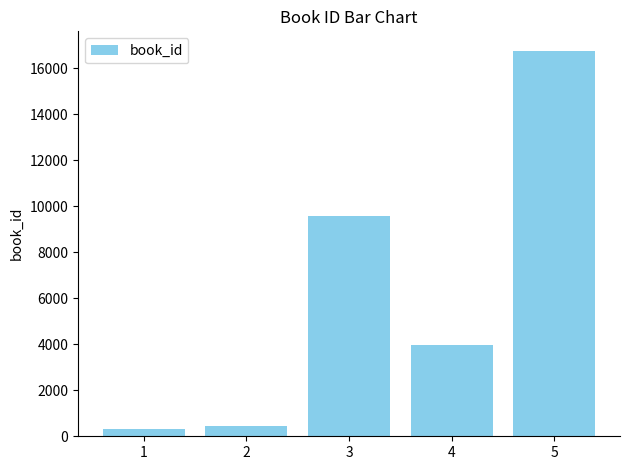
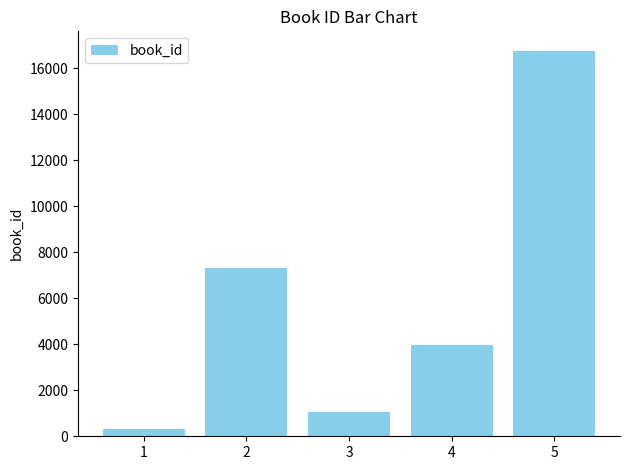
  {
    "1": 300,
-   "2": 400,
-   "3": 9600,
+   "2": 7300,
+   "3": 1000,
    "4": 4000,
    "5": 16800
  }
